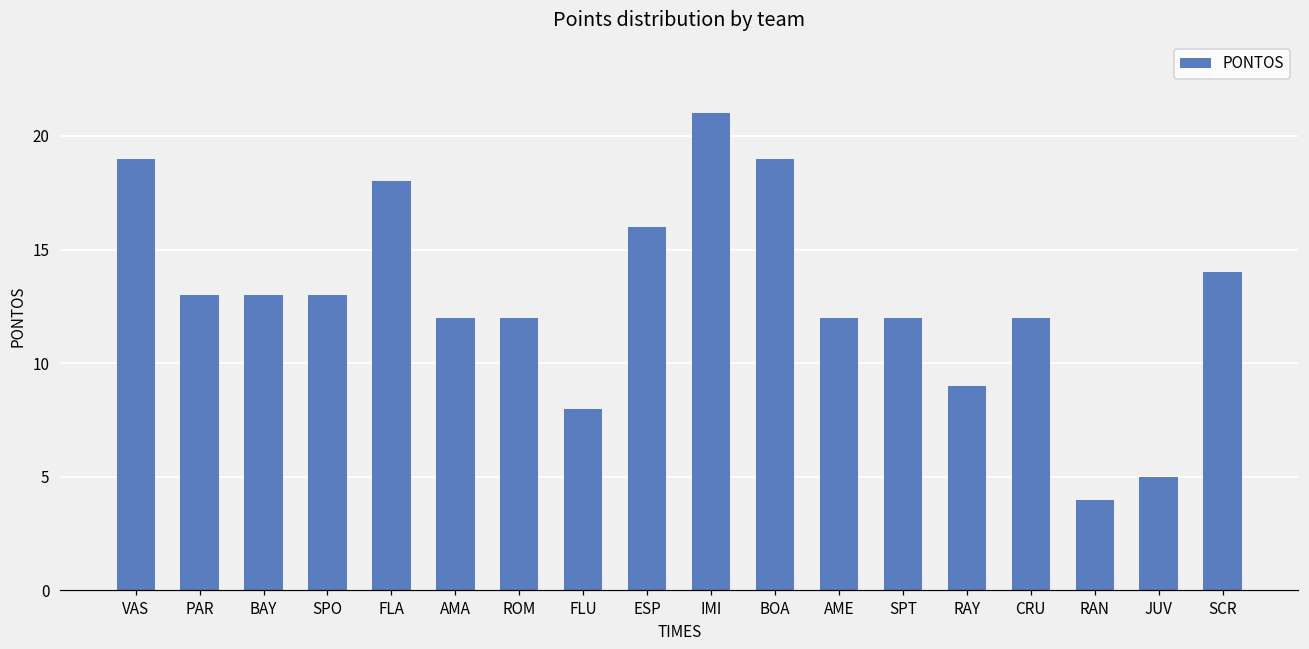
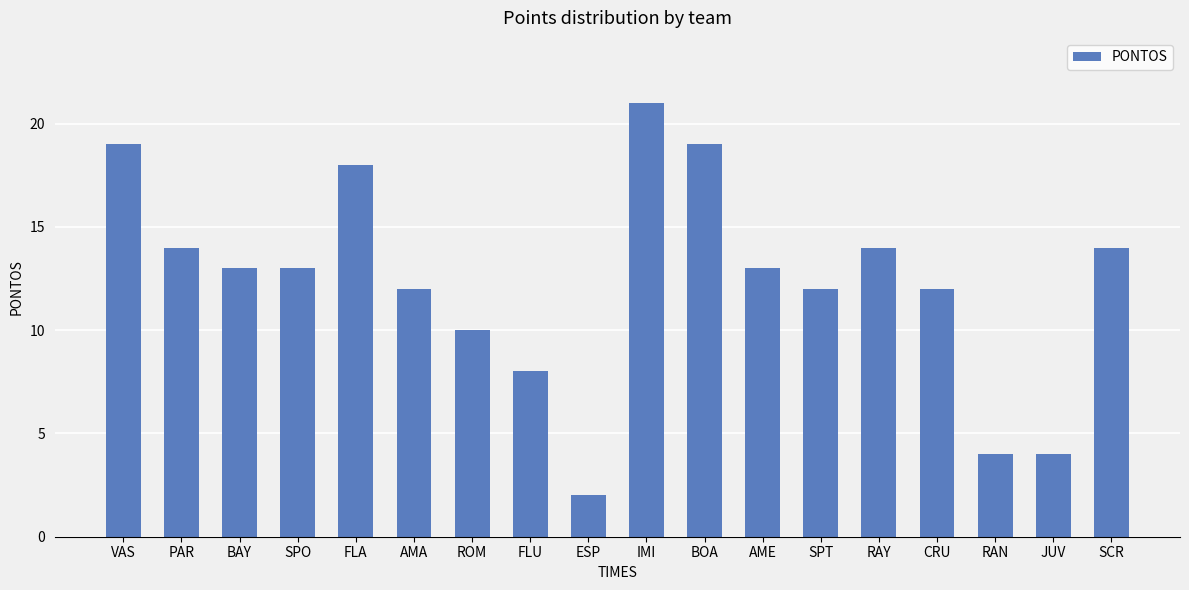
  {
    "VAS": 19,
-   "PAR": 13,
+   "PAR": 14,
    "BAY": 13,
    "SPO": 13,
    "FLA": 18,
    "AMA": 12,
-   "ROM": 12,
+   "ROM": 10,
    "FLU": 8,
-   "ESP": 16,
+   "ESP": 2,
    "IMI": 21,
    "BOA": 19,
-   "AME": 12,
+   "AME": 13,
    "SPT": 12,
-   "RAY": 9,
+   "RAY": 14,
    "CRU": 12,
    "RAN": 4,
-   "JUV": 5,
+   "JUV": 4,
    "SCR": 14
  }
